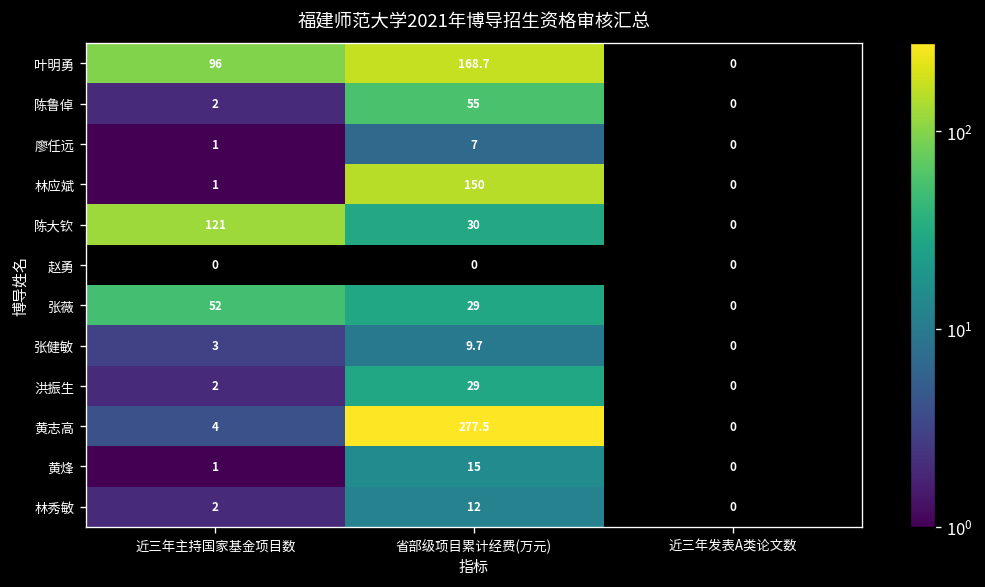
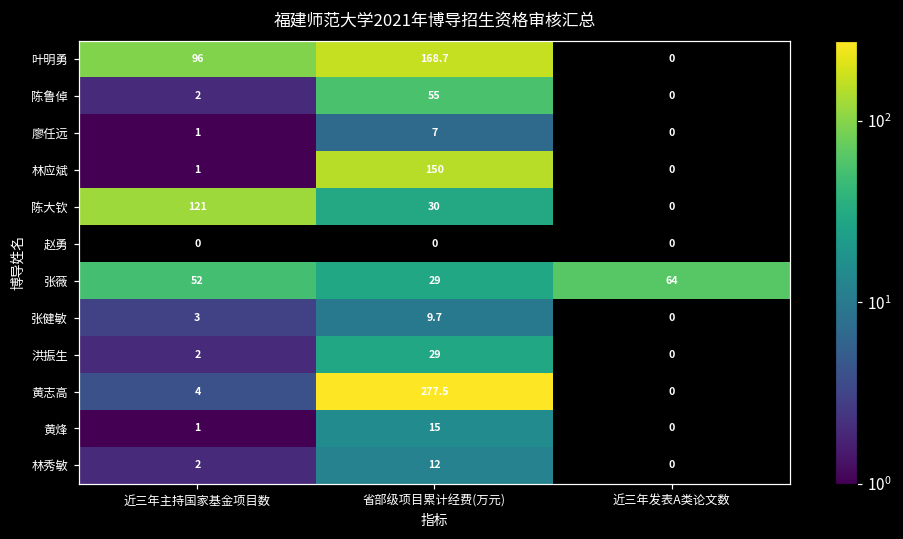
  {
    "叶明勇": {
      "近三年主持国家基金项目数": 96,
      "省部级项目累计经费(万元)": 168.7,
      "近三年发表A类论文数": 0
    },
    "陈鲁倬": {
      "近三年主持国家基金项目数": 2,
      "省部级项目累计经费(万元)": 55,
      "近三年发表A类论文数": 0
    },
    "廖任远": {
      "近三年主持国家基金项目数": 1,
      "省部级项目累计经费(万元)": 7,
      "近三年发表A类论文数": 0
    },
    "林应斌": {
      "近三年主持国家基金项目数": 1,
      "省部级项目累计经费(万元)": 150,
      "近三年发表A类论文数": 0
    },
    "陈大钦": {
      "近三年主持国家基金项目数": 121,
      "省部级项目累计经费(万元)": 30,
      "近三年发表A类论文数": 0
    },
    "赵勇": {
      "近三年主持国家基金项目数": 0,
      "省部级项目累计经费(万元)": 0,
      "近三年发表A类论文数": 0
    },
    "张薇": {
      "近三年主持国家基金项目数": 52,
      "省部级项目累计经费(万元)": 29,
-     "近三年发表A类论文数": 0
+     "近三年发表A类论文数": 64
    },
    "张健敏": {
      "近三年主持国家基金项目数": 3,
      "省部级项目累计经费(万元)": 9.7,
      "近三年发表A类论文数": 0
    },
    "洪振生": {
      "近三年主持国家基金项目数": 2,
      "省部级项目累计经费(万元)": 29,
      "近三年发表A类论文数": 0
    },
    "黄志高": {
      "近三年主持国家基金项目数": 4,
      "省部级项目累计经费(万元)": 277.5,
      "近三年发表A类论文数": 0
    },
    "黄烽": {
      "近三年主持国家基金项目数": 1,
      "省部级项目累计经费(万元)": 15,
      "近三年发表A类论文数": 0
    },
    "林秀敏": {
      "近三年主持国家基金项目数": 2,
      "省部级项目累计经费(万元)": 12,
      "近三年发表A类论文数": 0
    }
  }
